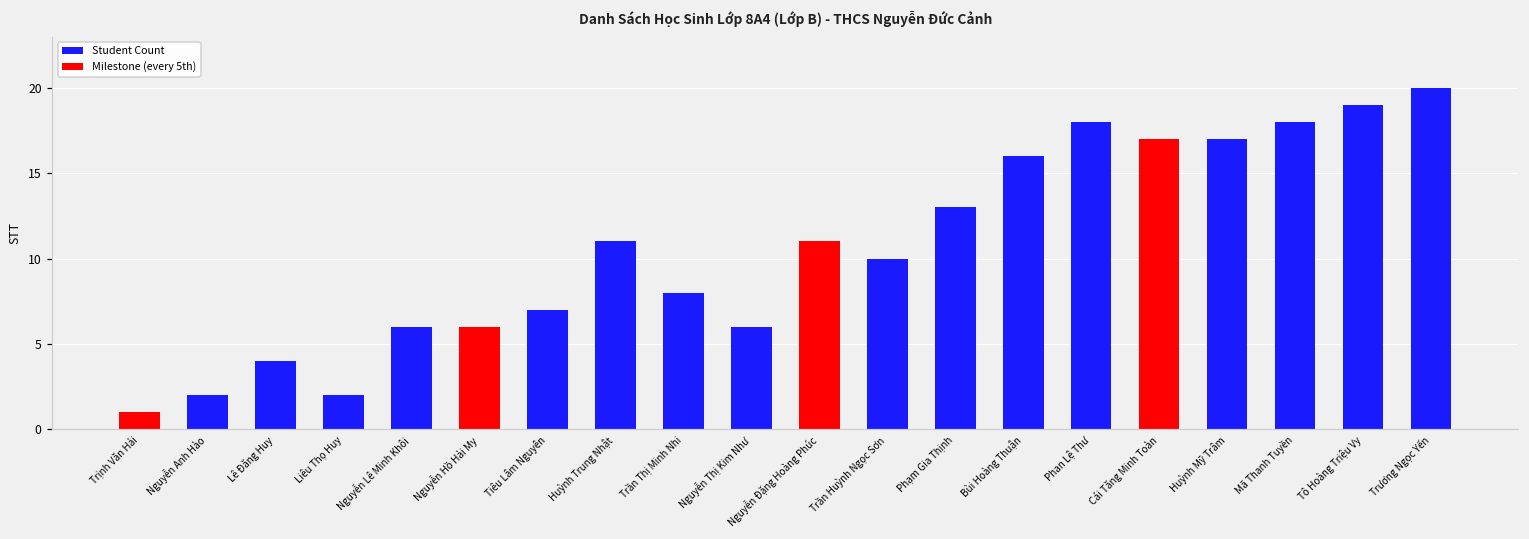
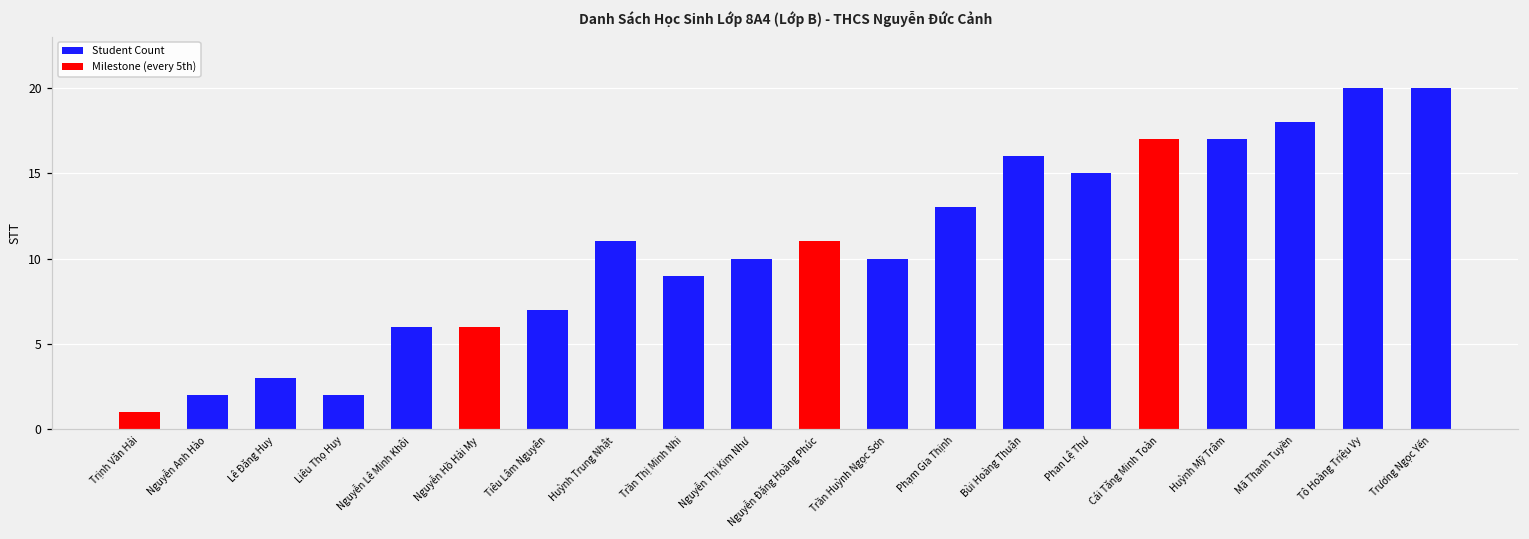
  {
    "Student Count": {
      "Trịnh Văn Hải": 1,
      "Nguyễn Anh Hào": 2,
-     "Lê Đăng Huy": 4,
+     "Lê Đăng Huy": 3,
      "Liêu Thọ Huy": 2,
      "Nguyễn Lê Minh Khôi": 6,
      "Nguyễn Hồ Hải My": 6,
      "Tiêu Lâm Nguyên": 7,
      "Huỳnh Trung Nhật": 11,
-     "Trần Thị Minh Nhi": 8,
-     "Nguyễn Thị Kim Như": 6,
+     "Trần Thị Minh Nhi": 9,
+     "Nguyễn Thị Kim Như": 10,
      "Nguyễn Đặng Hoàng Phúc": 11,
      "Trần Huỳnh Ngọc Sơn": 10,
      "Phạm Gia Thịnh": 13,
      "Bùi Hoàng Thuận": 16,
-     "Phan Lệ Thư": 18,
+     "Phan Lệ Thư": 15,
      "Cái Tăng Minh Toàn": 17,
      "Huỳnh Mỹ Trâm": 17,
      "Mã Thanh Tuyền": 18,
-     "Tô Hoàng Triệu Vy": 19,
+     "Tô Hoàng Triệu Vy": 20,
      "Trương Ngọc Yến": 20
    },
    "Milestone (every 5th)": {
      "Trịnh Văn Hải": 1,
      "Nguyễn Hồ Hải My": 6,
      "Nguyễn Đặng Hoàng Phúc": 11,
      "Cái Tăng Minh Toàn": 17
    }
  }
